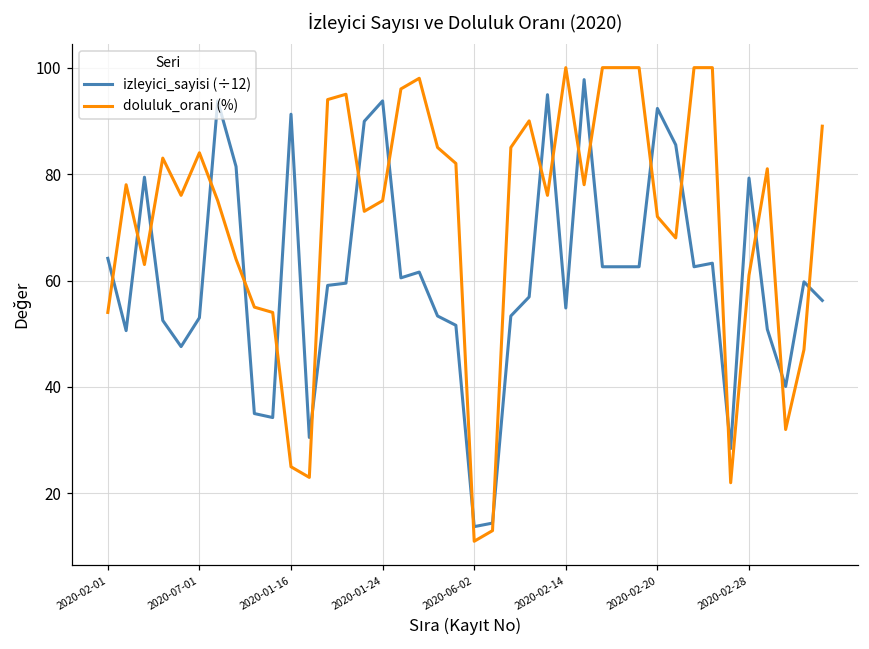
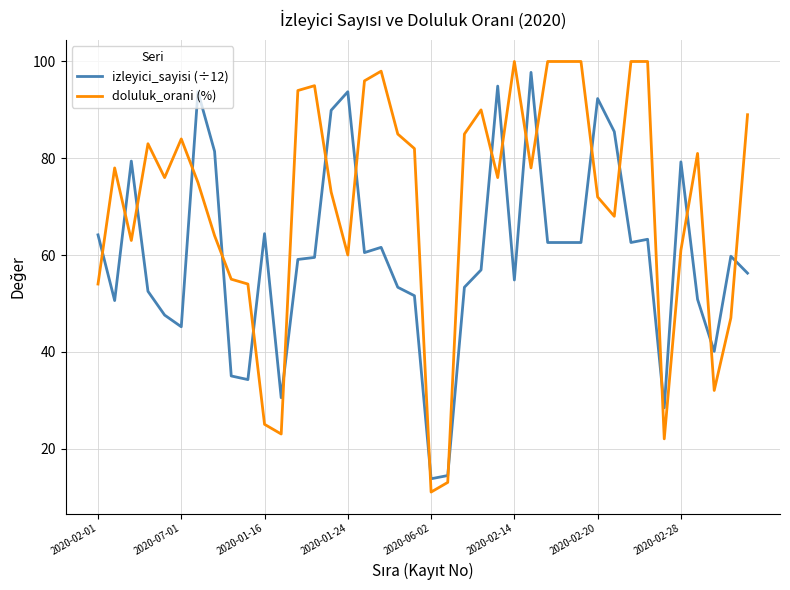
  {
    "izleyici_sayisi (÷12)": {
      "2020-02-01": 64,
-     "2020-07-01": 53,
-     "2020-01-16": 91,
+     "2020-07-01": 45,
+     "2020-01-16": 64,
      "2020-01-24": 94,
      "2020-06-02": 14,
      "2020-02-14": 55,
      "2020-02-20": 92,
      "2020-02-28": 79
    },
    "doluluk_orani (%)": {
      "2020-02-01": 54,
      "2020-07-01": 84,
      "2020-01-16": 25,
-     "2020-01-24": 75,
+     "2020-01-24": 60,
      "2020-06-02": 11,
      "2020-02-14": 100,
      "2020-02-20": 72,
      "2020-02-28": 61
    }
  }
